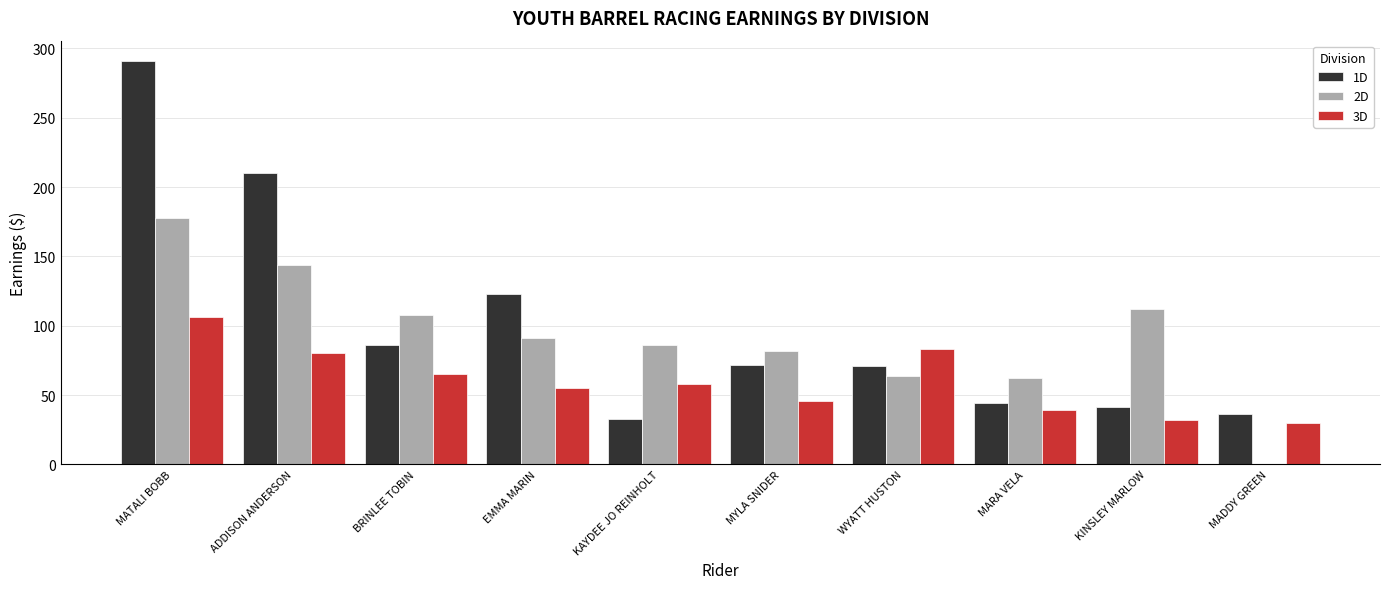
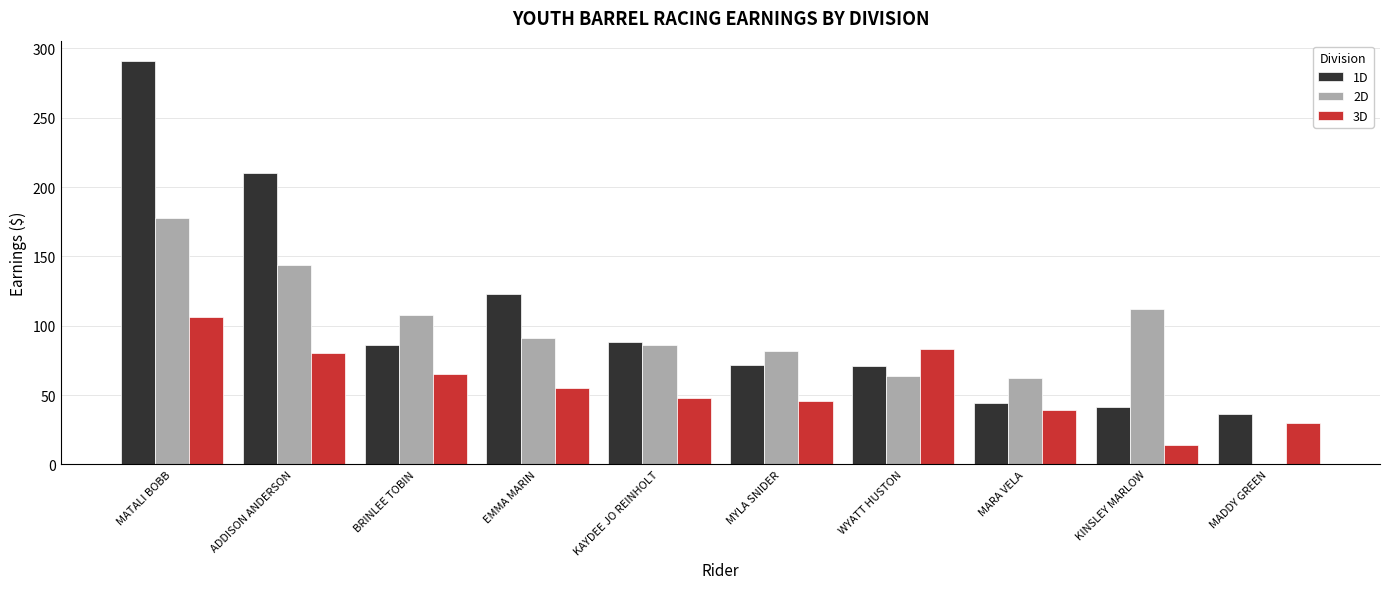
  {
    "1D": {
      "MATALI BOBB": 291,
      "ADDISON ANDERSON": 210,
      "BRINLEE TOBIN": 86,
      "EMMA MARIN": 123,
-     "KAYDEE JO REINHOLT": 33,
+     "KAYDEE JO REINHOLT": 88,
      "MYLA SNIDER": 72,
      "WYATT HUSTON": 71,
      "MARA VELA": 44,
      "KINSLEY MARLOW": 41,
      "MADDY GREEN": 36
    },
    "2D": {
      "MATALI BOBB": 178,
      "ADDISON ANDERSON": 144,
      "BRINLEE TOBIN": 108,
      "EMMA MARIN": 91,
      "KAYDEE JO REINHOLT": 86,
      "MYLA SNIDER": 82,
      "WYATT HUSTON": 64,
      "MARA VELA": 62,
      "KINSLEY MARLOW": 112,
      "MADDY GREEN": 0
    },
    "3D": {
      "MATALI BOBB": 106,
      "ADDISON ANDERSON": 80,
      "BRINLEE TOBIN": 65,
      "EMMA MARIN": 55,
-     "KAYDEE JO REINHOLT": 58,
+     "KAYDEE JO REINHOLT": 48,
      "MYLA SNIDER": 46,
      "WYATT HUSTON": 83,
      "MARA VELA": 39,
-     "KINSLEY MARLOW": 32,
+     "KINSLEY MARLOW": 14,
      "MADDY GREEN": 30
    }
  }
